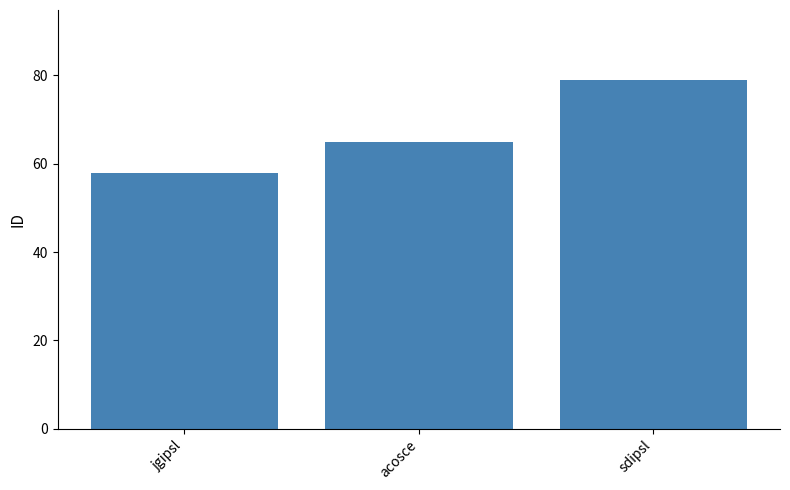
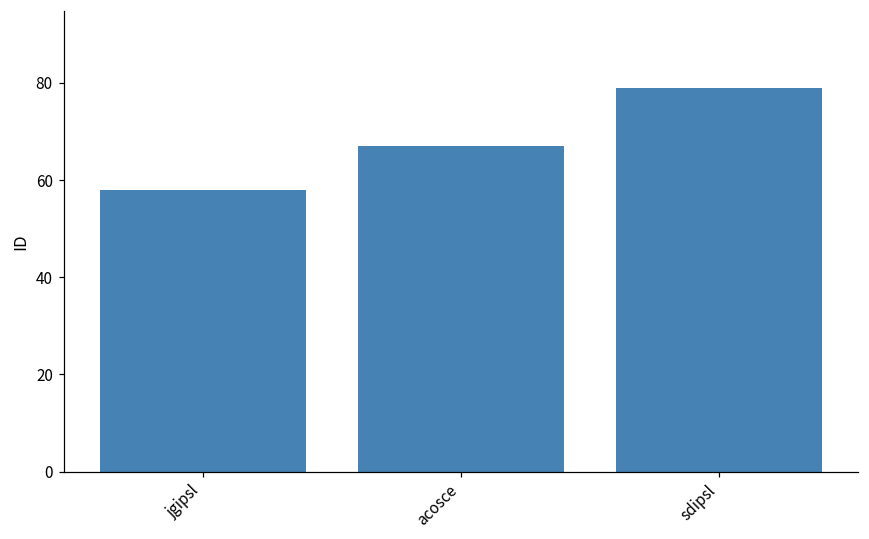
  {
    "jgipsl": 58,
-   "acosce": 65,
+   "acosce": 67,
    "sdipsl": 79
  }
